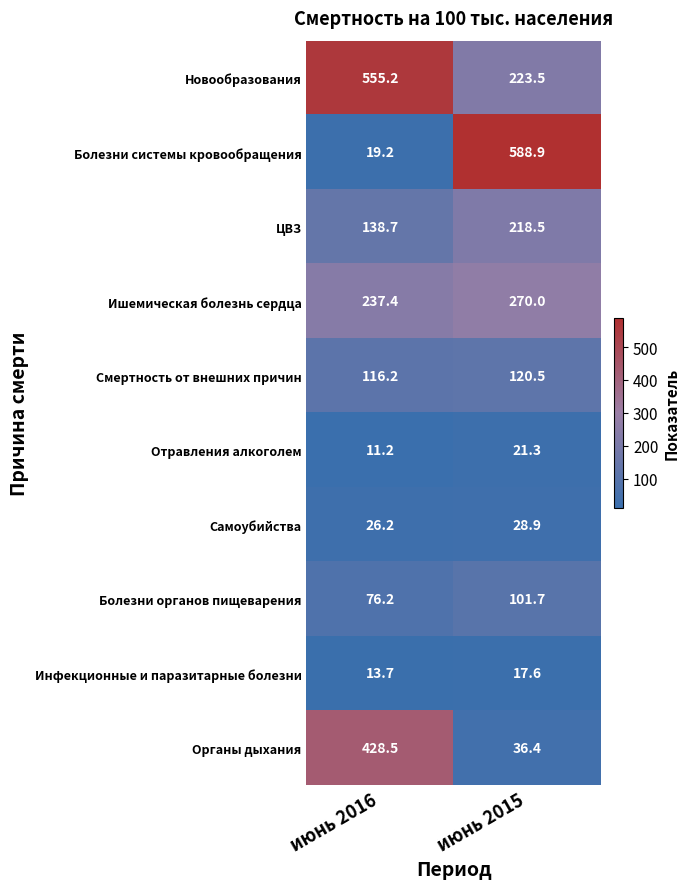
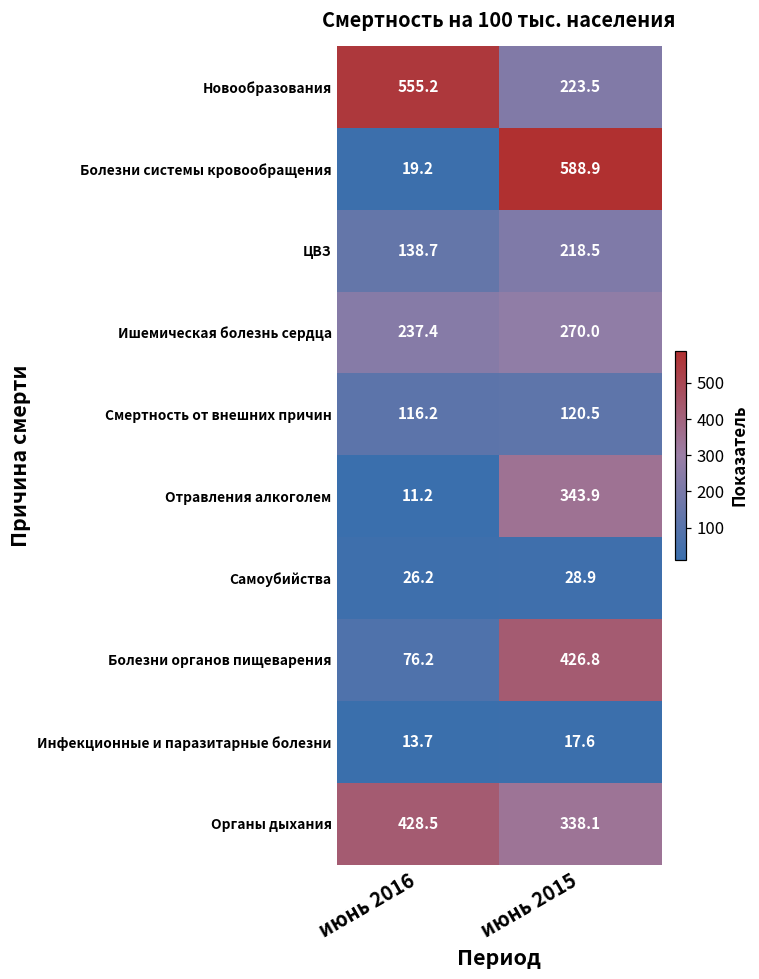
  {
    "Новообразования": {
      "июнь 2016": 555.2,
      "июнь 2015": 223.5
    },
    "Болезни системы кровообращения": {
      "июнь 2016": 19.2,
      "июнь 2015": 588.9
    },
    "ЦВЗ": {
      "июнь 2016": 138.7,
      "июнь 2015": 218.5
    },
    "Ишемическая болезнь сердца": {
      "июнь 2016": 237.4,
      "июнь 2015": 270.0
    },
    "Смертность от внешних причин": {
      "июнь 2016": 116.2,
      "июнь 2015": 120.5
    },
    "Отравления алкоголем": {
      "июнь 2016": 11.2,
-     "июнь 2015": 21.3
+     "июнь 2015": 343.9
    },
    "Самоубийства": {
      "июнь 2016": 26.2,
      "июнь 2015": 28.9
    },
    "Болезни органов пищеварения": {
      "июнь 2016": 76.2,
-     "июнь 2015": 101.7
+     "июнь 2015": 426.8
    },
    "Инфекционные и паразитарные болезни": {
      "июнь 2016": 13.7,
      "июнь 2015": 17.6
    },
    "Органы дыхания": {
      "июнь 2016": 428.5,
-     "июнь 2015": 36.4
+     "июнь 2015": 338.1
    }
  }
